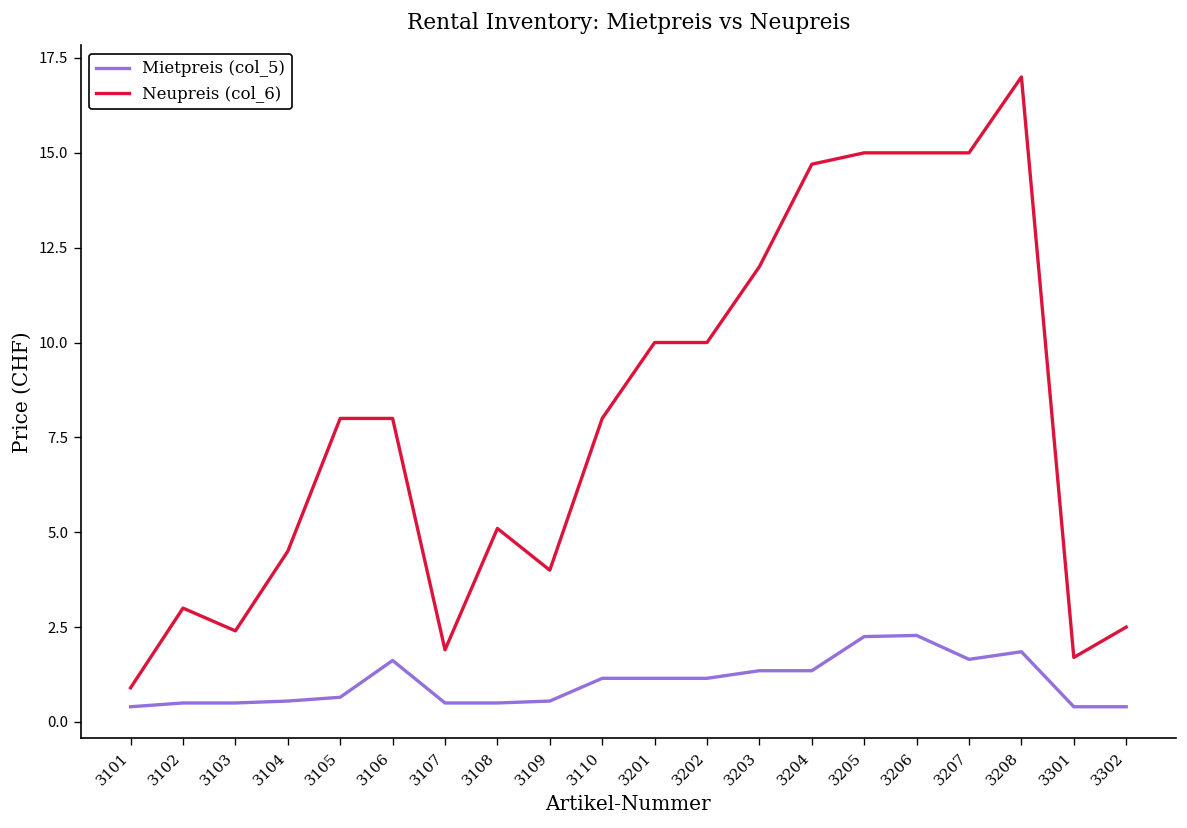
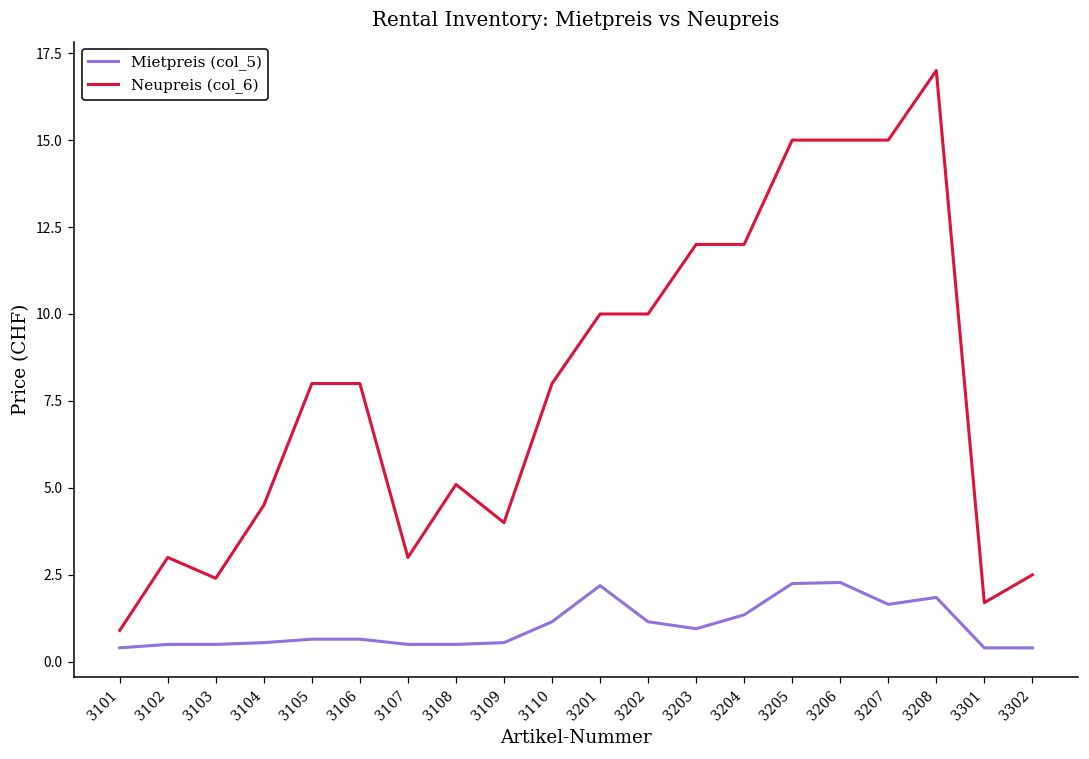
  {
    "Mietpreis (col_5)": {
      "3101": 0.4,
      "3102": 0.5,
      "3103": 0.5,
      "3104": 0.6,
      "3105": 0.7,
-     "3106": 1.6,
+     "3106": 0.7,
      "3107": 0.5,
      "3108": 0.5,
      "3109": 0.6,
      "3110": 1.2,
-     "3201": 1.2,
+     "3201": 2.2,
      "3202": 1.2,
-     "3203": 1.4,
+     "3203": 1.0,
      "3204": 1.4,
      "3205": 2.3,
      "3206": 2.3,
      "3207": 1.7,
      "3208": 1.9,
      "3301": 0.4,
      "3302": 0.4
    },
    "Neupreis (col_6)": {
      "3101": 0.9,
      "3102": 3.0,
      "3103": 2.4,
      "3104": 4.5,
      "3105": 8.0,
      "3106": 8.0,
-     "3107": 1.9,
+     "3107": 3.0,
      "3108": 5.1,
      "3109": 4.0,
      "3110": 8.0,
      "3201": 10.0,
      "3202": 10.0,
      "3203": 12.0,
-     "3204": 14.7,
+     "3204": 12.0,
      "3205": 15.0,
      "3206": 15.0,
      "3207": 15.0,
      "3208": 17.0,
      "3301": 1.7,
      "3302": 2.5
    }
  }
